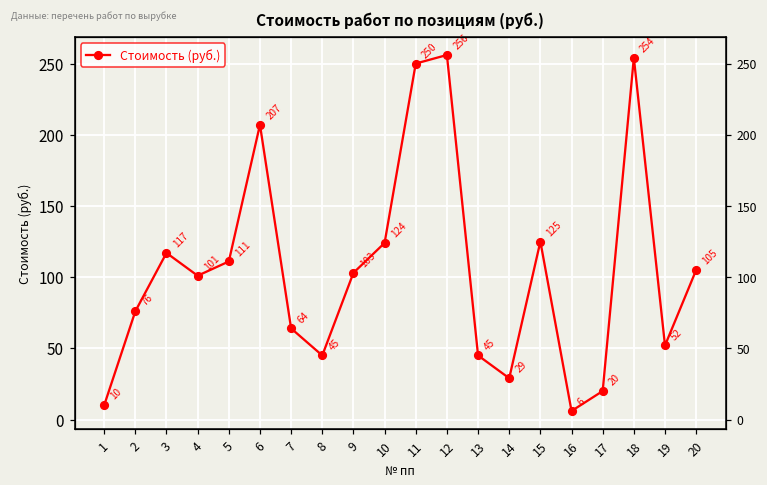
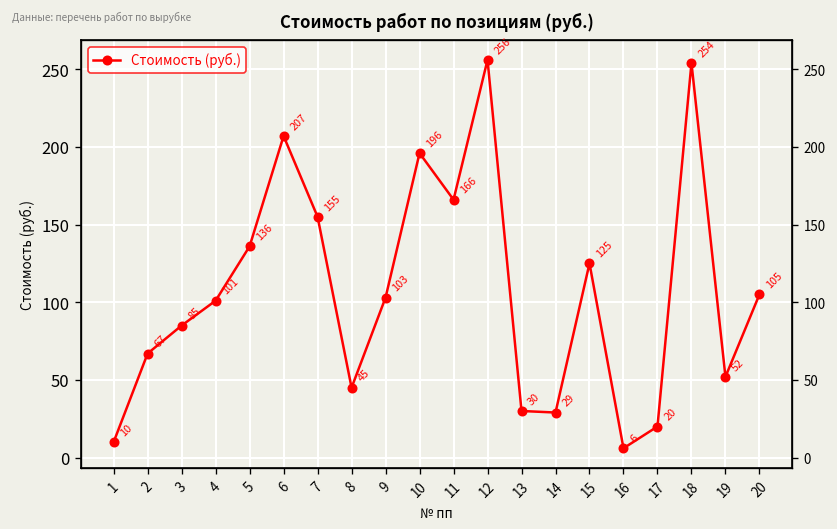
  {
    "1": 10,
-   "2": 76,
-   "3": 117,
+   "2": 67,
+   "3": 85,
    "4": 101,
-   "5": 111,
+   "5": 136,
    "6": 207,
-   "7": 64,
+   "7": 155,
    "8": 45,
    "9": 103,
-   "10": 124,
-   "11": 250,
+   "10": 196,
+   "11": 166,
    "12": 256,
-   "13": 45,
+   "13": 30,
    "14": 29,
    "15": 125,
    "16": 6,
    "17": 20,
    "18": 254,
    "19": 52,
    "20": 105
  }
